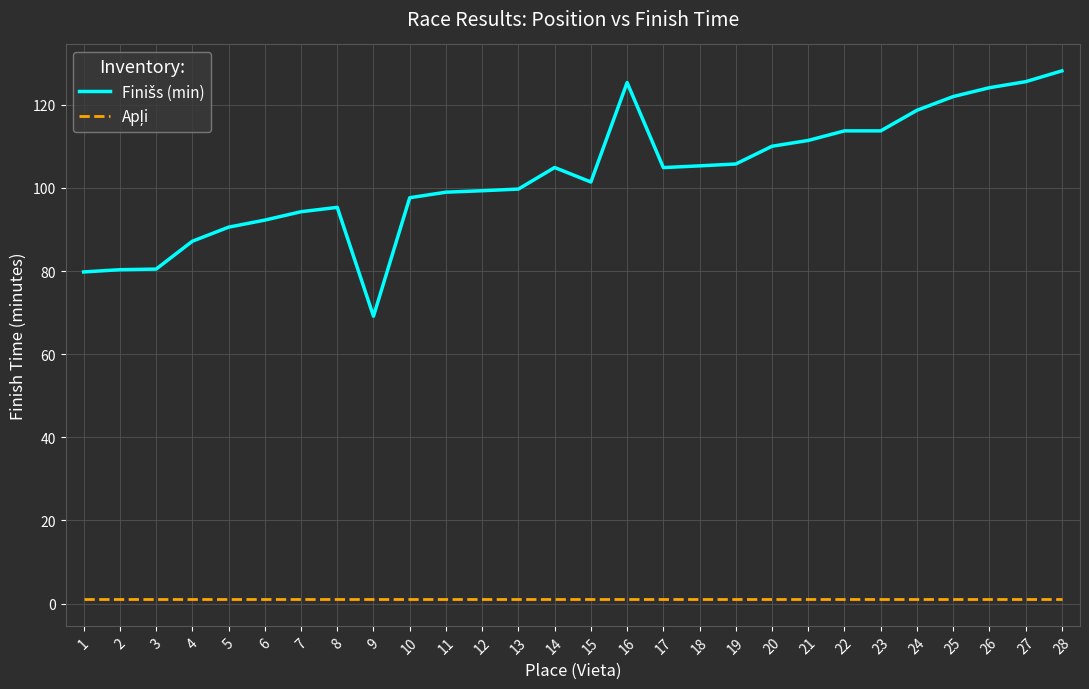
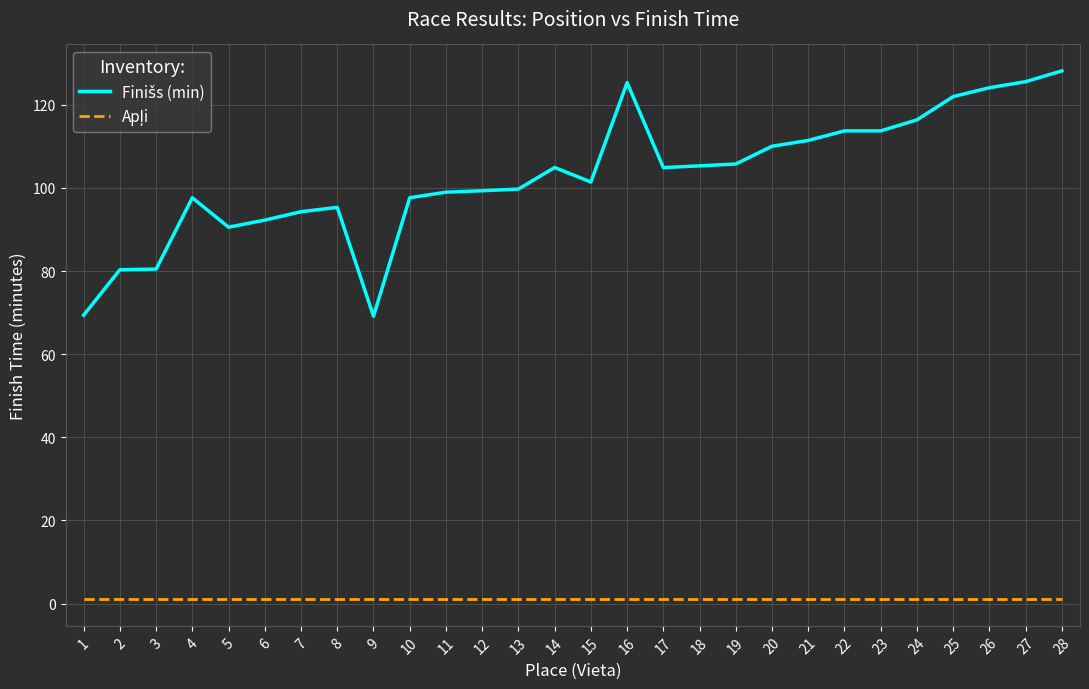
  {
    "Finišs (min)": {
-     "1": 80,
+     "1": 69,
      "2": 80,
      "3": 80,
-     "4": 87,
+     "4": 98,
      "5": 91,
      "6": 92,
      "7": 94,
      "8": 95,
      "9": 69,
      "10": 98,
      "11": 99,
      "12": 99,
      "13": 100,
      "14": 105,
      "15": 101,
      "16": 125,
      "17": 105,
      "18": 105,
      "19": 106,
      "20": 110,
      "21": 111,
      "22": 114,
      "23": 114,
-     "24": 119,
+     "24": 116,
      "25": 122,
      "26": 124,
      "27": 126,
      "28": 128
    },
    "Apļi": {
      "1": 1,
      "2": 1,
      "3": 1,
      "4": 1,
      "5": 1,
      "6": 1,
      "7": 1,
      "8": 1,
      "9": 1,
      "10": 1,
      "11": 1,
      "12": 1,
      "13": 1,
      "14": 1,
      "15": 1,
      "16": 1,
      "17": 1,
      "18": 1,
      "19": 1,
      "20": 1,
      "21": 1,
      "22": 1,
      "23": 1,
      "24": 1,
      "25": 1,
      "26": 1,
      "27": 1,
      "28": 1
    }
  }
